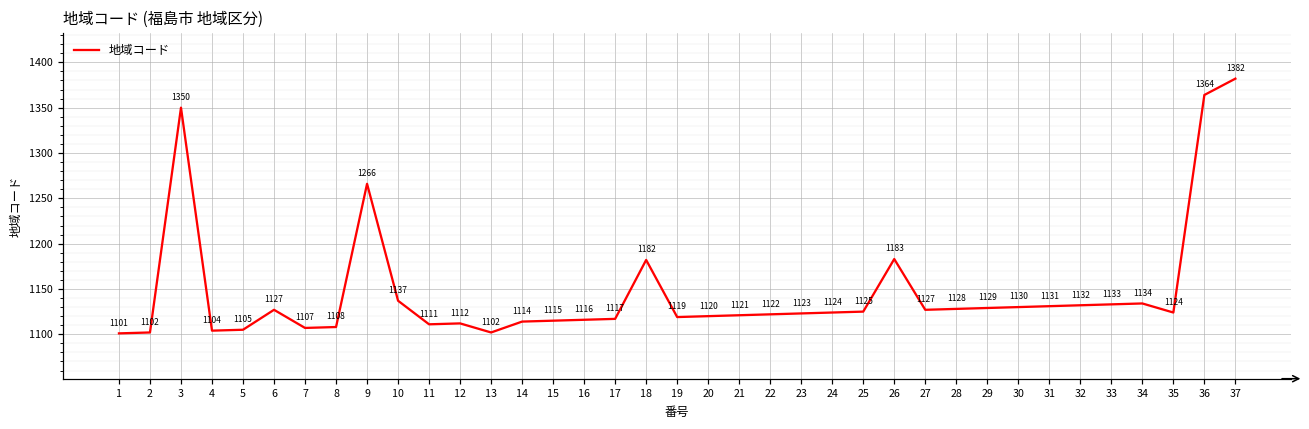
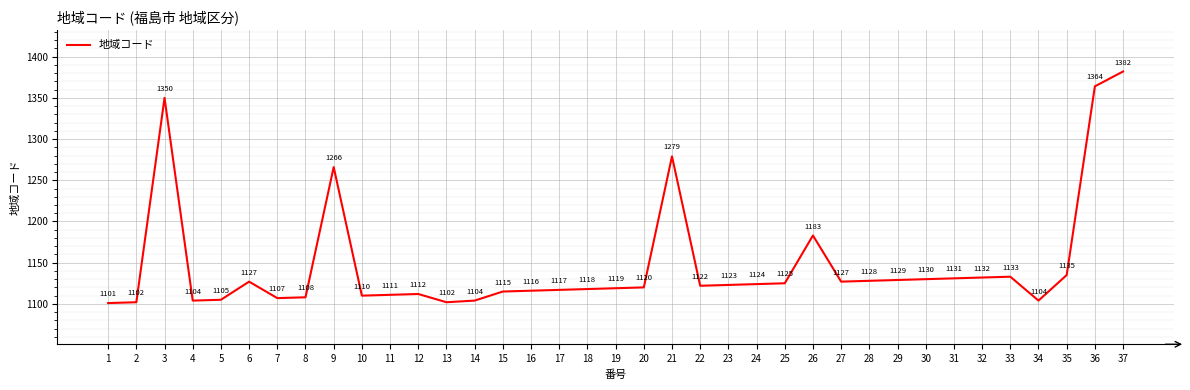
  {
    "1": 1101,
    "2": 1102,
    "3": 1350,
    "4": 1104,
    "5": 1105,
    "6": 1127,
    "7": 1107,
    "8": 1108,
    "9": 1266,
-   "10": 1137,
+   "10": 1110,
    "11": 1111,
    "12": 1112,
    "13": 1102,
-   "14": 1114,
+   "14": 1104,
    "15": 1115,
    "16": 1116,
    "17": 1117,
-   "18": 1182,
+   "18": 1118,
    "19": 1119,
    "20": 1120,
-   "21": 1121,
+   "21": 1279,
    "22": 1122,
    "23": 1123,
    "24": 1124,
    "25": 1125,
    "26": 1183,
    "27": 1127,
    "28": 1128,
    "29": 1129,
    "30": 1130,
    "31": 1131,
    "32": 1132,
    "33": 1133,
-   "34": 1134,
-   "35": 1124,
+   "34": 1104,
+   "35": 1135,
    "36": 1364,
    "37": 1382
  }
